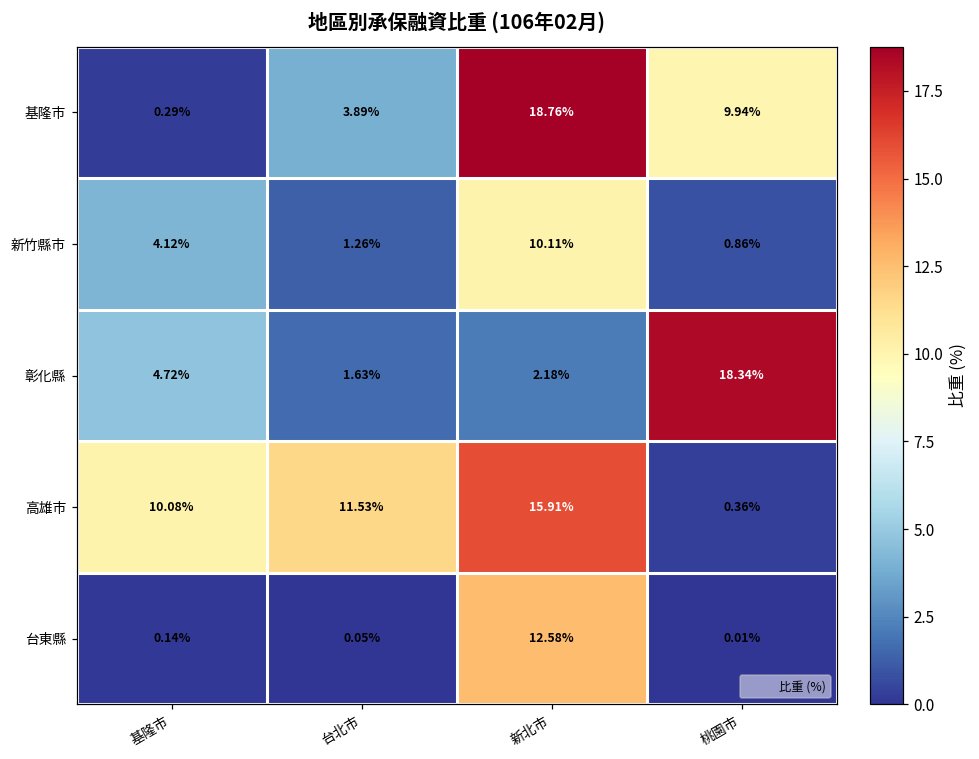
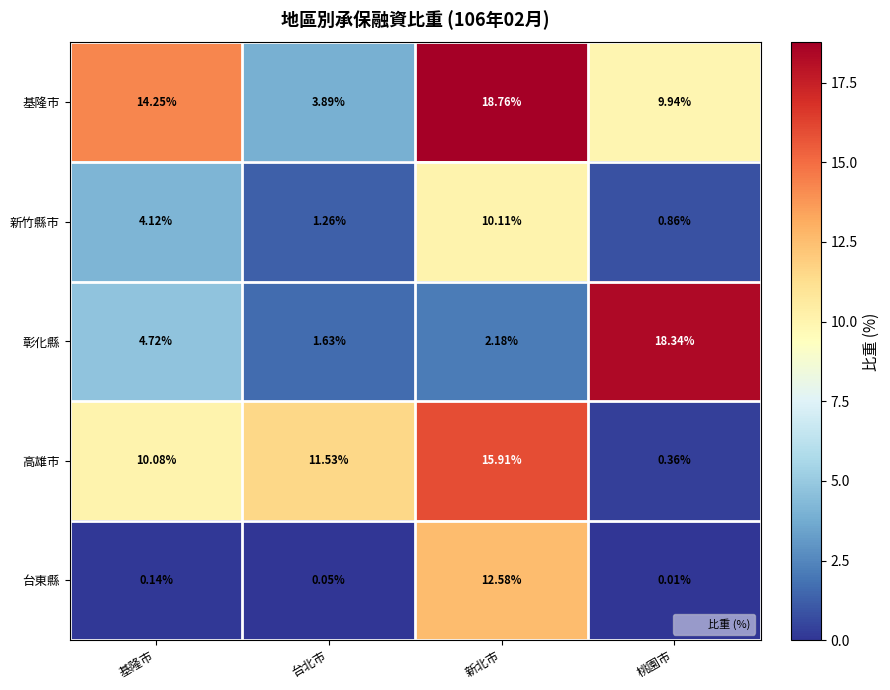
  {
    "基隆市": {
-     "基隆市": "0.29%",
+     "基隆市": "14.25%",
      "台北市": "3.89%",
      "新北市": "18.76%",
      "桃園市": "9.94%"
    },
    "新竹縣市": {
      "基隆市": "4.12%",
      "台北市": "1.26%",
      "新北市": "10.11%",
      "桃園市": "0.86%"
    },
    "彰化縣": {
      "基隆市": "4.72%",
      "台北市": "1.63%",
      "新北市": "2.18%",
      "桃園市": "18.34%"
    },
    "高雄市": {
      "基隆市": "10.08%",
      "台北市": "11.53%",
      "新北市": "15.91%",
      "桃園市": "0.36%"
    },
    "台東縣": {
      "基隆市": "0.14%",
      "台北市": "0.05%",
      "新北市": "12.58%",
      "桃園市": "0.01%"
    }
  }
